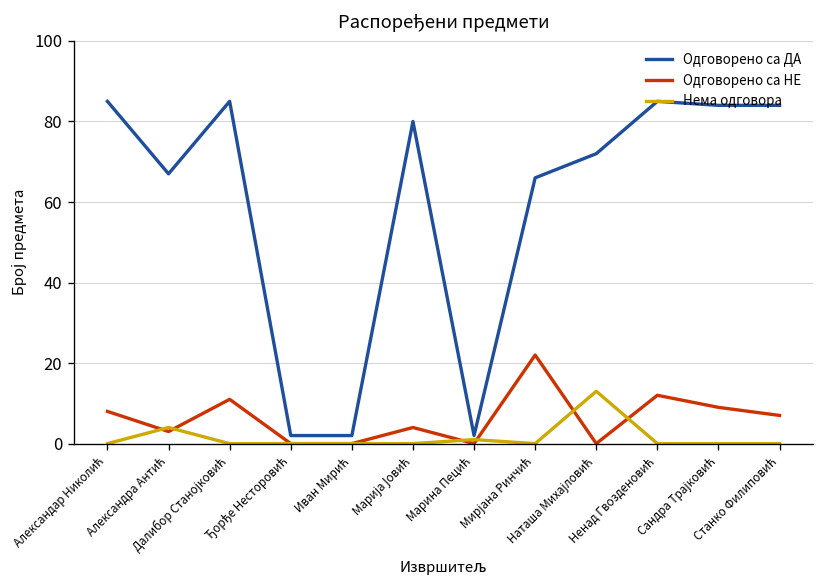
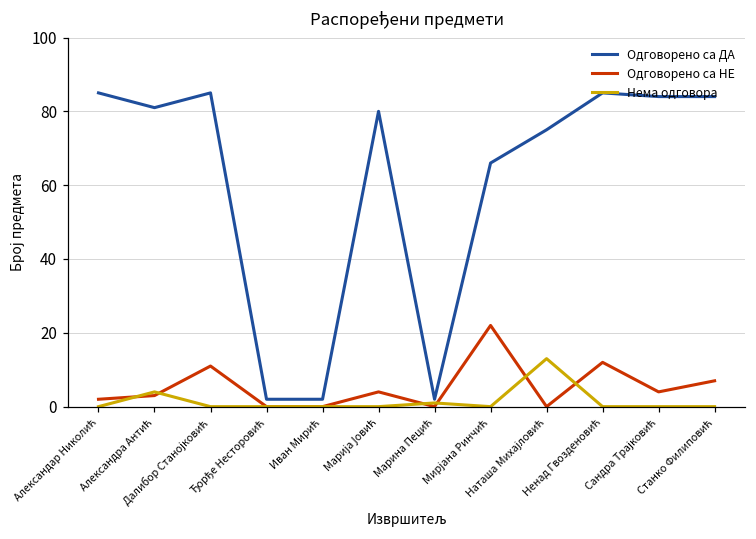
  {
    "Одговорено са ДА": {
      "Александар Николић": 85,
-     "Александра Антић": 67,
+     "Александра Антић": 81,
      "Далибор Станојковић": 85,
      "Ђорђе Несторовић": 2,
      "Иван Мирић": 2,
      "Марија Јовић": 80,
      "Марина Пецић": 2,
      "Мирјана Ринчић": 66,
-     "Наташа Михајловић": 72,
+     "Наташа Михајловић": 75,
      "Ненад Гвозденовић": 85,
      "Сандра Трајковић": 84,
      "Станко Филиповић": 84
    },
    "Одговорено са НЕ": {
-     "Александар Николић": 8,
+     "Александар Николић": 2,
      "Александра Антић": 3,
      "Далибор Станојковић": 11,
      "Марија Јовић": 4,
      "Марина Пецић": 0,
      "Мирјана Ринчић": 22,
      "Наташа Михајловић": 0,
      "Ненад Гвозденовић": 12,
-     "Сандра Трајковић": 9,
+     "Сандра Трајковић": 4,
      "Станко Филиповић": 7
    },
    "Нема одговора": {
      "Александар Николић": 0,
      "Александра Антић": 4,
      "Далибор Станојковић": 0,
      "Марија Јовић": 0,
      "Марина Пецић": 1,
      "Мирјана Ринчић": 0,
      "Наташа Михајловић": 13,
      "Ненад Гвозденовић": 0,
      "Сандра Трајковић": 0,
      "Станко Филиповић": 0
    }
  }
